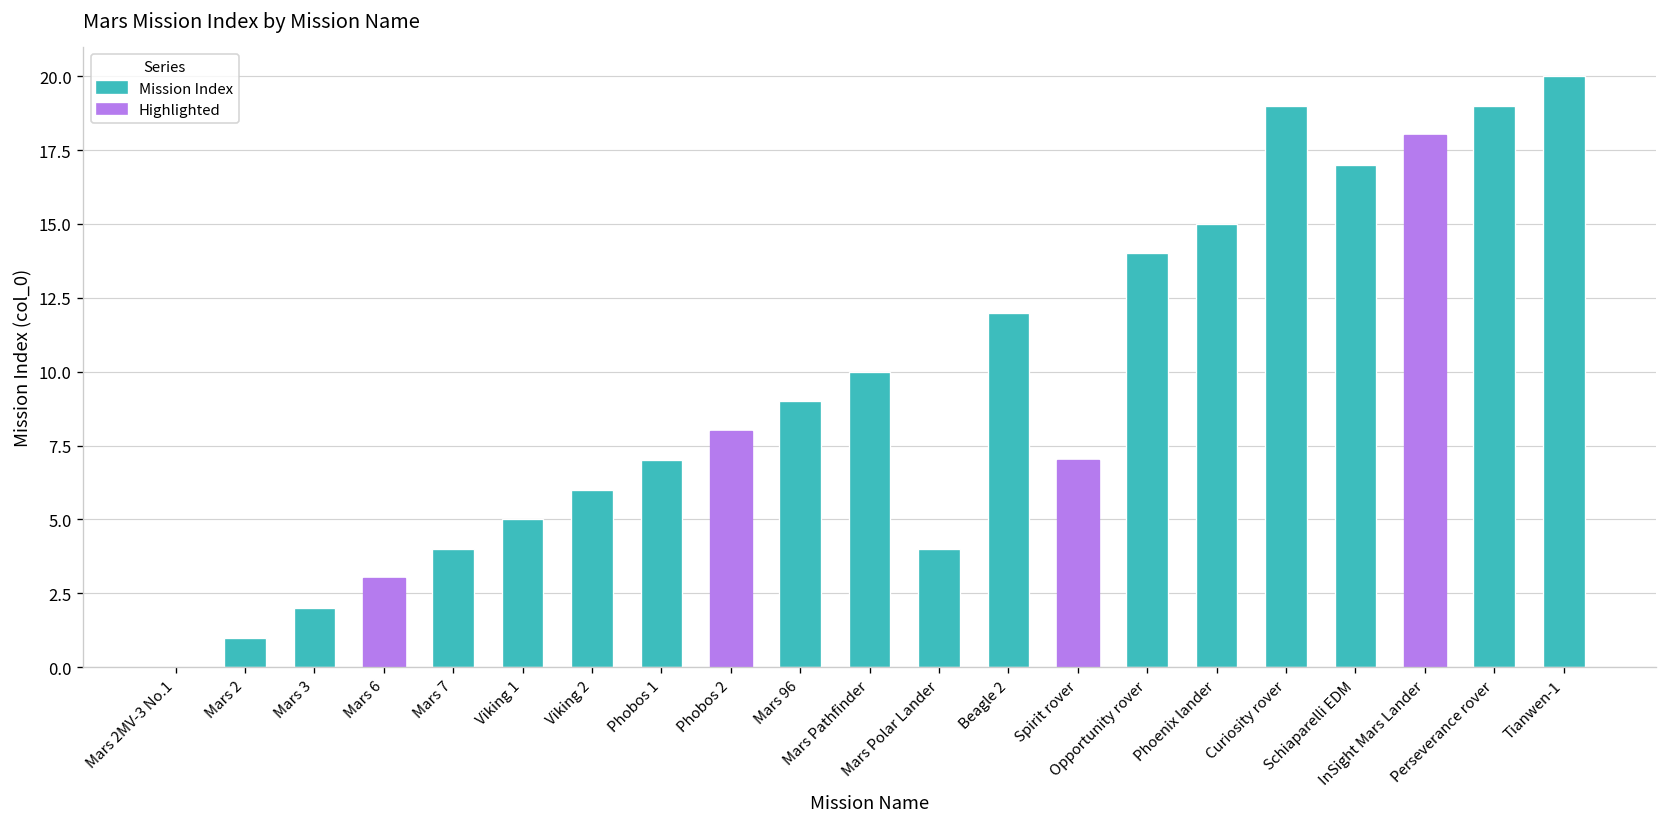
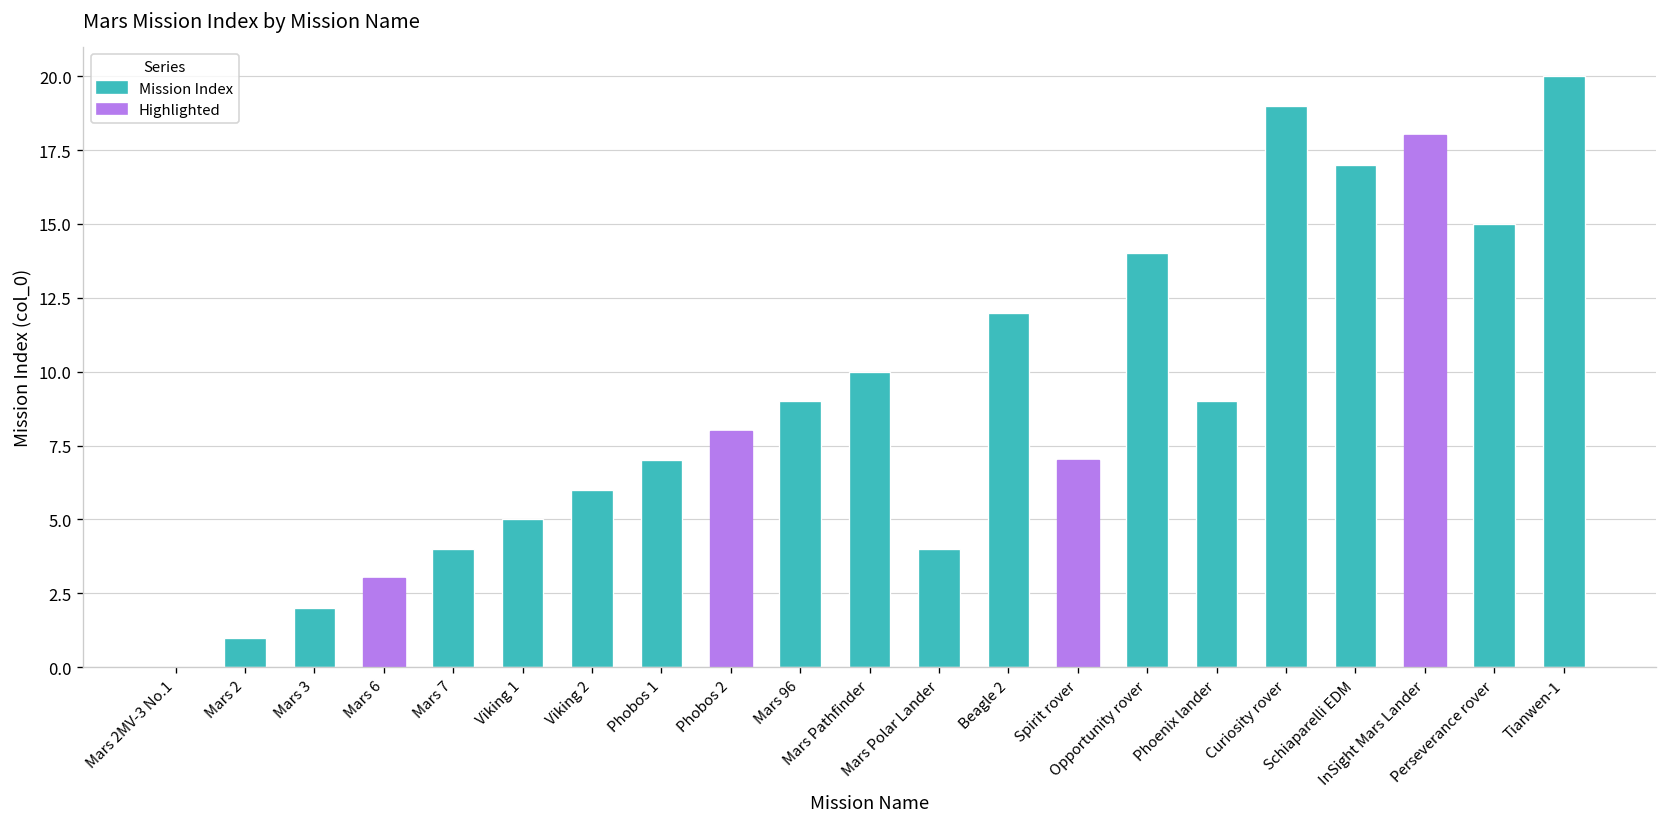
  {
    "Mars 2MV-3 No.1": 0,
    "Mars 2": 1,
    "Mars 3": 2,
    "Mars 6": 3,
    "Mars 7": 4,
    "Viking 1": 5,
    "Viking 2": 6,
    "Phobos 1": 7,
    "Phobos 2": 8,
    "Mars 96": 9,
    "Mars Pathfinder": 10,
    "Mars Polar Lander": 4,
    "Beagle 2": 12,
    "Spirit rover": 7,
    "Opportunity rover": 14,
-   "Phoenix lander": 15,
+   "Phoenix lander": 9,
    "Curiosity rover": 19,
    "Schiaparelli EDM": 17,
    "InSight Mars Lander": 18,
-   "Perseverance rover": 19,
+   "Perseverance rover": 15,
    "Tianwen-1": 20
  }
